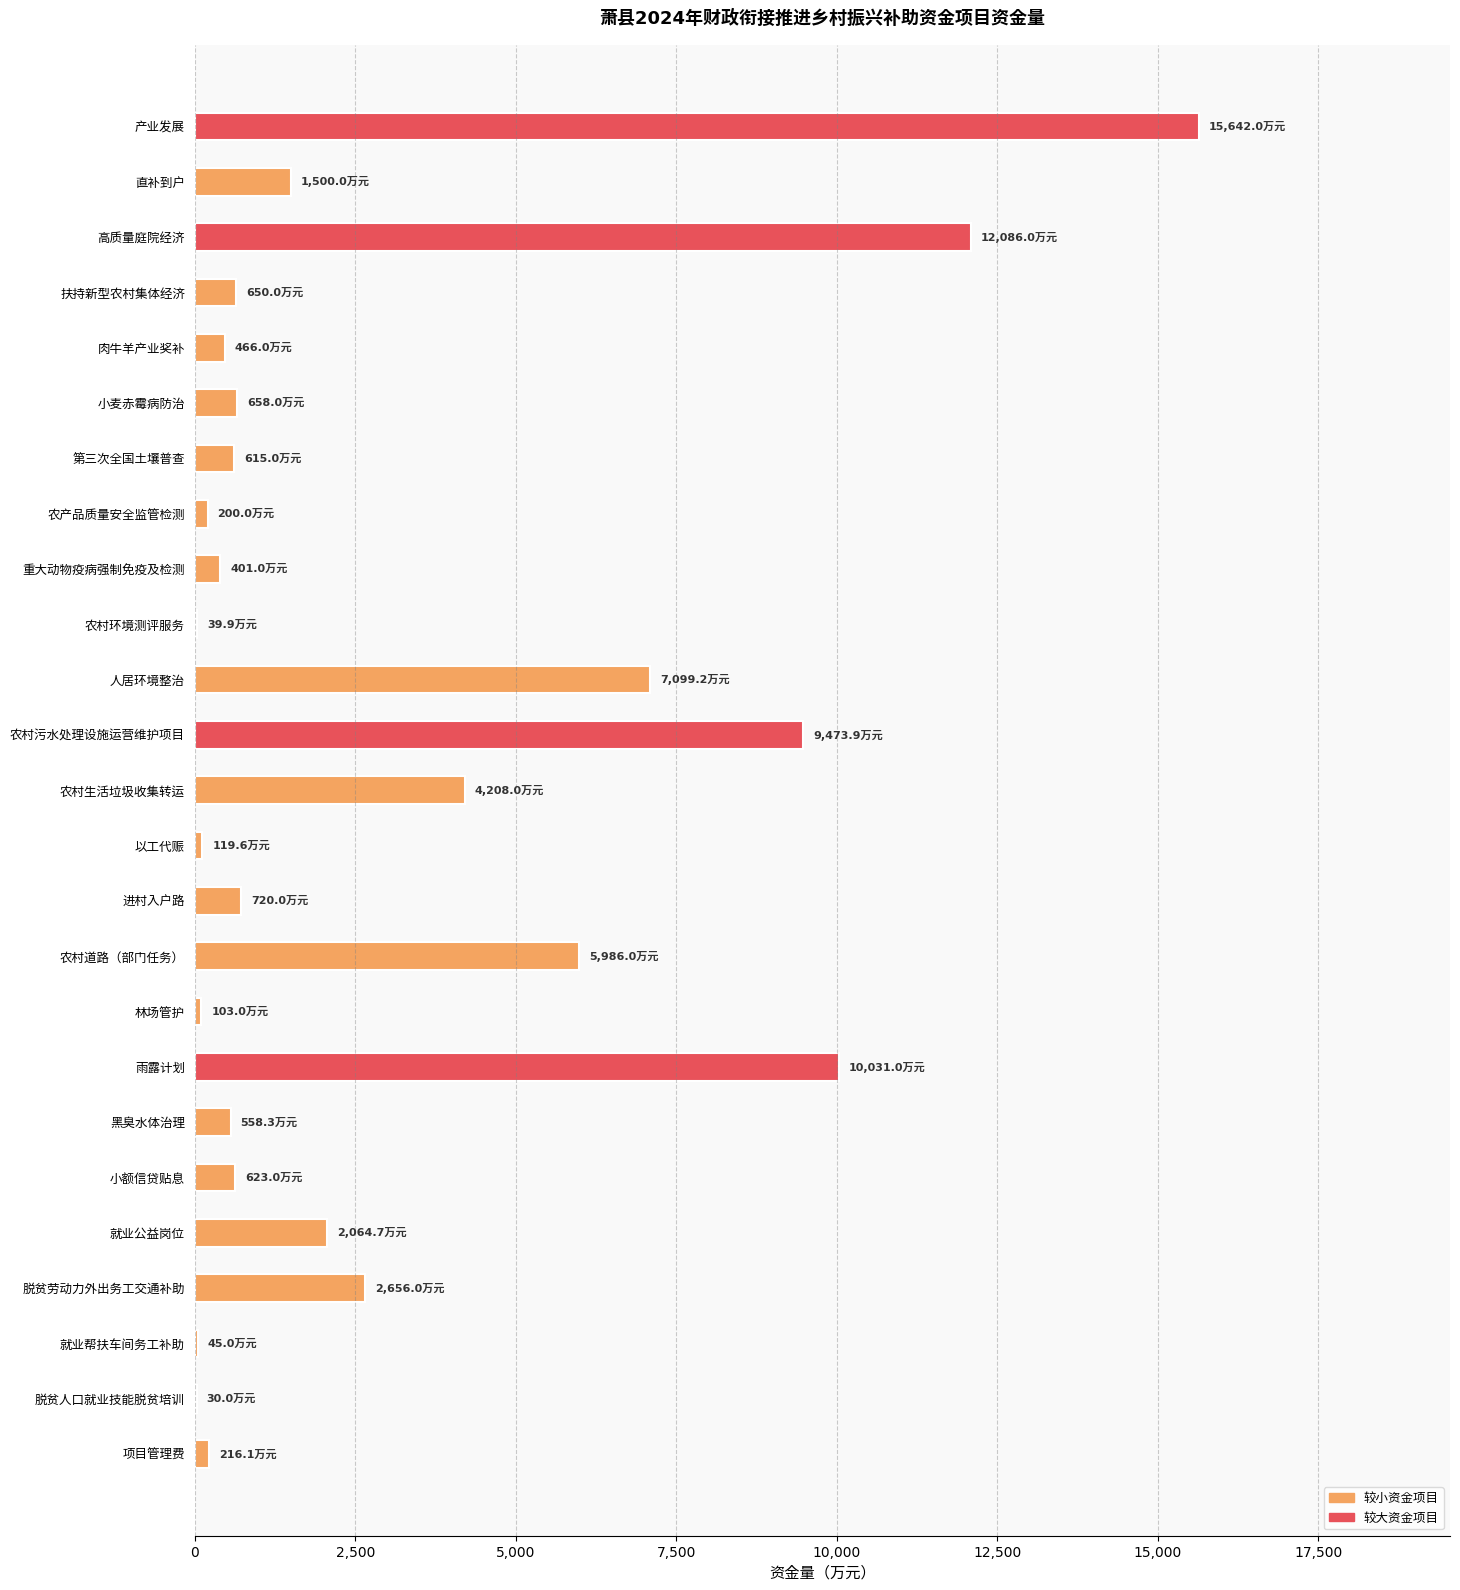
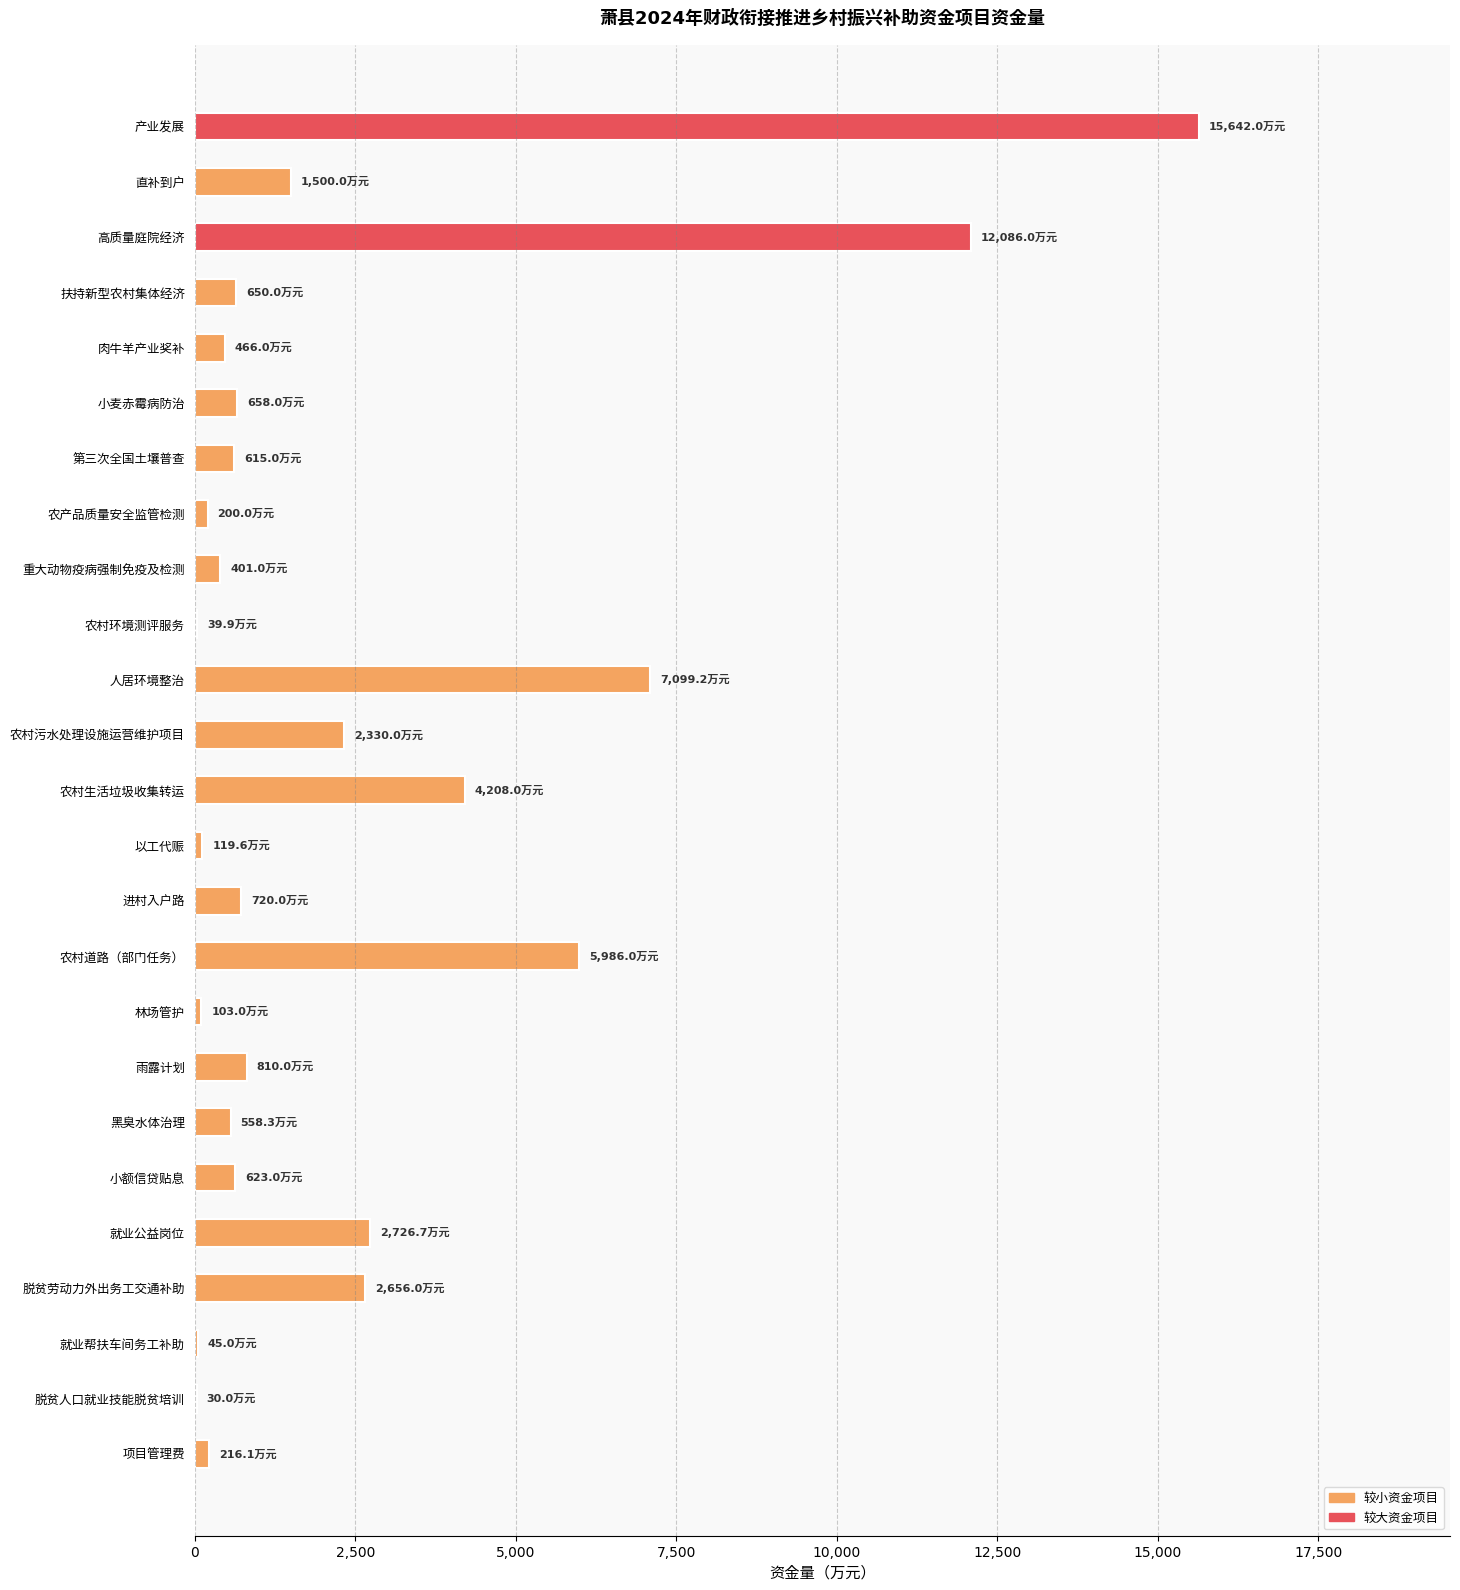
  {
    "产业发展": "15,642.0",
    "直补到户": "1,500.0",
    "高质量庭院经济": "12,086.0",
    "扶持新型农村集体经济": "650.0",
    "肉牛羊产业奖补": "466.0",
    "小麦赤霉病防治": "658.0",
    "第三次全国土壤普查": "615.0",
    "农产品质量安全监管检测": "200.0",
    "重大动物疫病强制免疫及检测": "401.0",
    "农村环境测评服务": "39.9",
    "人居环境整治": "7,099.2",
-   "农村污水处理设施运营维护项目": "9,473.9",
+   "农村污水处理设施运营维护项目": "2,330.0",
    "农村生活垃圾收集转运": "4,208.0",
    "以工代赈": "119.6",
    "进村入户路": "720.0",
    "农村道路（部门任务）": "5,986.0",
    "林场管护": "103.0",
-   "雨露计划": "10,031.0",
+   "雨露计划": "810.0",
    "黑臭水体治理": "558.3",
    "小额信贷贴息": "623.0",
-   "就业公益岗位": "2,064.7",
+   "就业公益岗位": "2,726.7",
    "脱贫劳动力外出务工交通补助": "2,656.0",
    "就业帮扶车间务工补助": "45.0",
    "脱贫人口就业技能脱贫培训": "30.0",
    "项目管理费": "216.1"
  }
